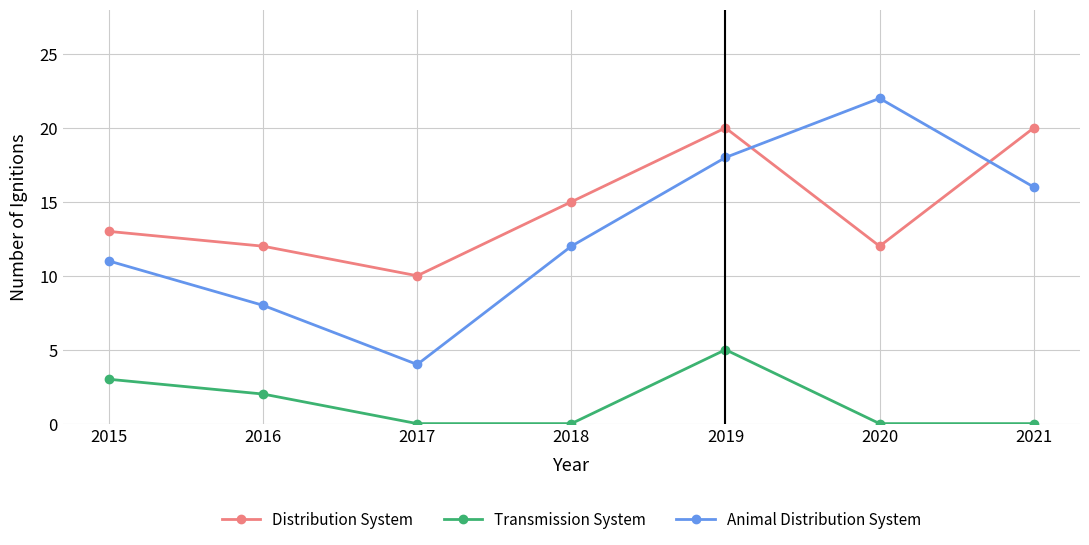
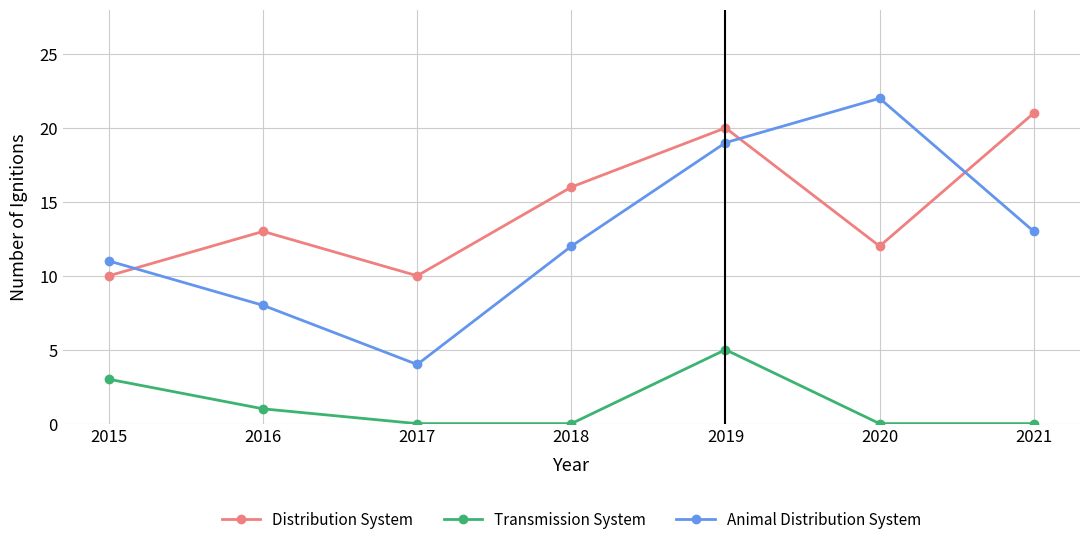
  {
    "Distribution System": {
-     "2015": 13,
-     "2016": 12,
+     "2015": 10,
+     "2016": 13,
      "2017": 10,
-     "2018": 15,
+     "2018": 16,
      "2019": 20,
      "2020": 12,
-     "2021": 20
+     "2021": 21
    },
    "Transmission System": {
      "2015": 3,
-     "2016": 2,
+     "2016": 1,
      "2017": 0,
      "2018": 0,
      "2019": 5,
      "2020": 0,
      "2021": 0
    },
    "Animal Distribution System": {
      "2015": 11,
      "2016": 8,
      "2017": 4,
      "2018": 12,
-     "2019": 18,
+     "2019": 19,
      "2020": 22,
-     "2021": 16
+     "2021": 13
    }
  }
